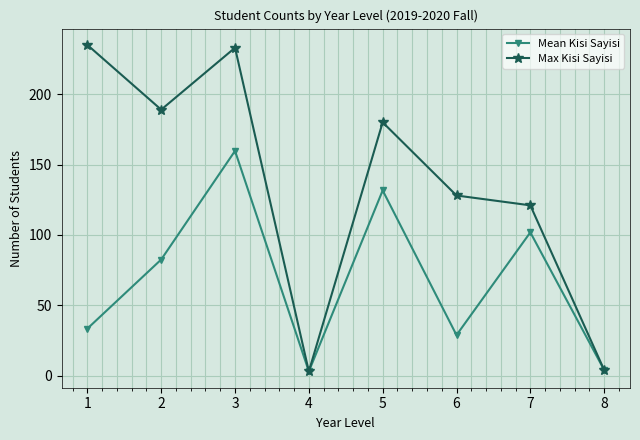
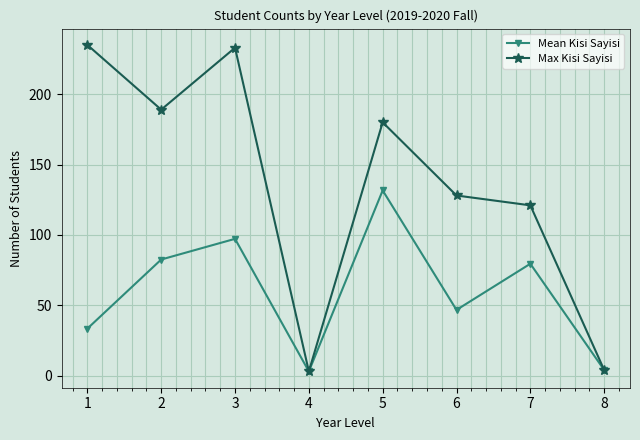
  {
    "Mean Kisi Sayisi": {
      "1": 33,
      "2": 83,
-     "3": 160,
+     "3": 97,
      "5": 132,
-     "6": 29,
-     "7": 102
+     "6": 47,
+     "7": 80
    },
    "Max Kisi Sayisi": {
      "1": 235,
      "2": 189,
      "3": 233,
      "5": 180,
      "6": 128,
      "7": 121
    }
  }
